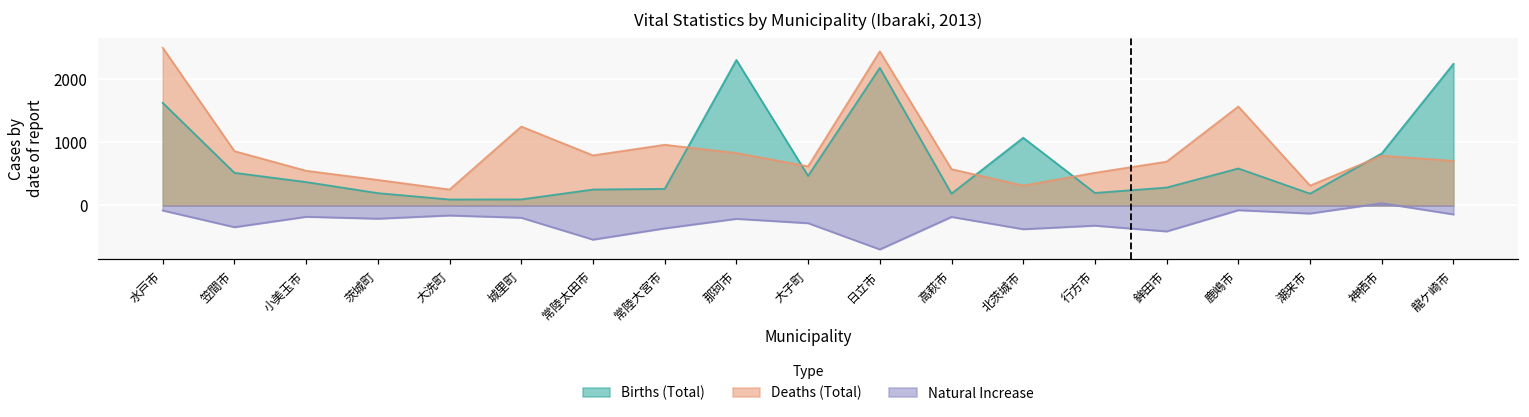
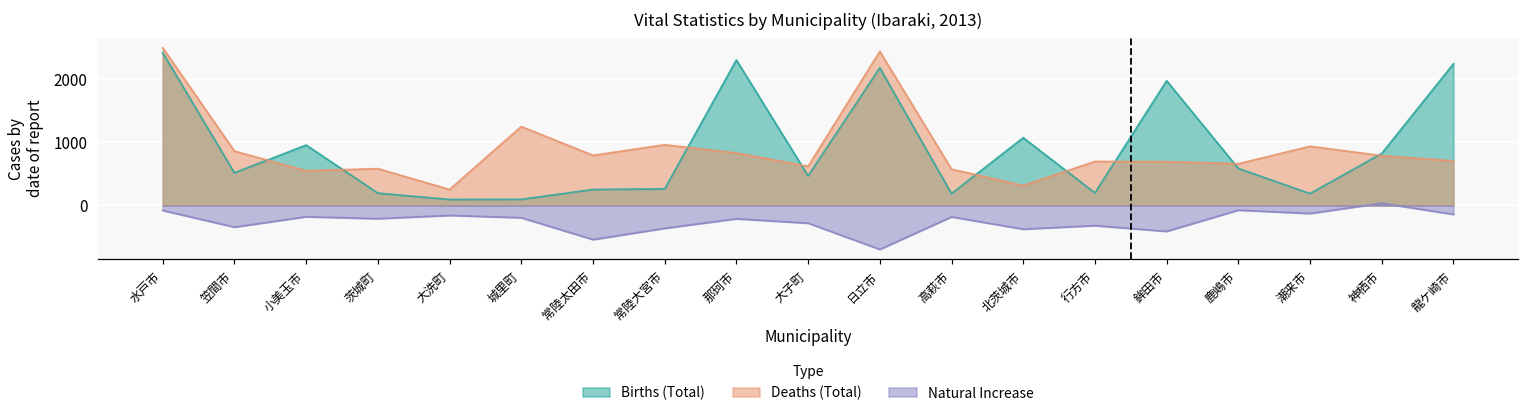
  {
    "Births (Total)": {
-     "水戸市": 1600,
+     "水戸市": 2400,
      "笠間市": 500,
-     "小美玉市": 400,
+     "小美玉市": 1000,
      "茨城町": 200,
      "大洗町": 100,
      "城里町": 100,
      "常陸太田市": 300,
      "常陸大宮市": 300,
      "那珂市": 2300,
      "大子町": 500,
      "日立市": 2200,
      "高萩市": 200,
      "北茨城市": 1100,
      "行方市": 200,
-     "鉾田市": 300,
+     "鉾田市": 2000,
      "鹿嶋市": 600,
      "潮来市": 200,
      "龍ケ崎市": 2200
    },
    "Deaths (Total)": {
      "水戸市": 2500,
      "笠間市": 900,
      "小美玉市": 500,
-     "茨城町": 400,
+     "茨城町": 600,
      "大洗町": 300,
      "城里町": 1200,
      "常陸太田市": 800,
      "常陸大宮市": 1000,
      "那珂市": 800,
      "大子町": 600,
      "日立市": 2400,
      "高萩市": 600,
      "北茨城市": 300,
-     "行方市": 500,
+     "行方市": 700,
      "鉾田市": 700,
-     "鹿嶋市": 1600,
-     "潮来市": 300,
+     "鹿嶋市": 700,
+     "潮来市": 900,
      "龍ケ崎市": 700
    }
  }
